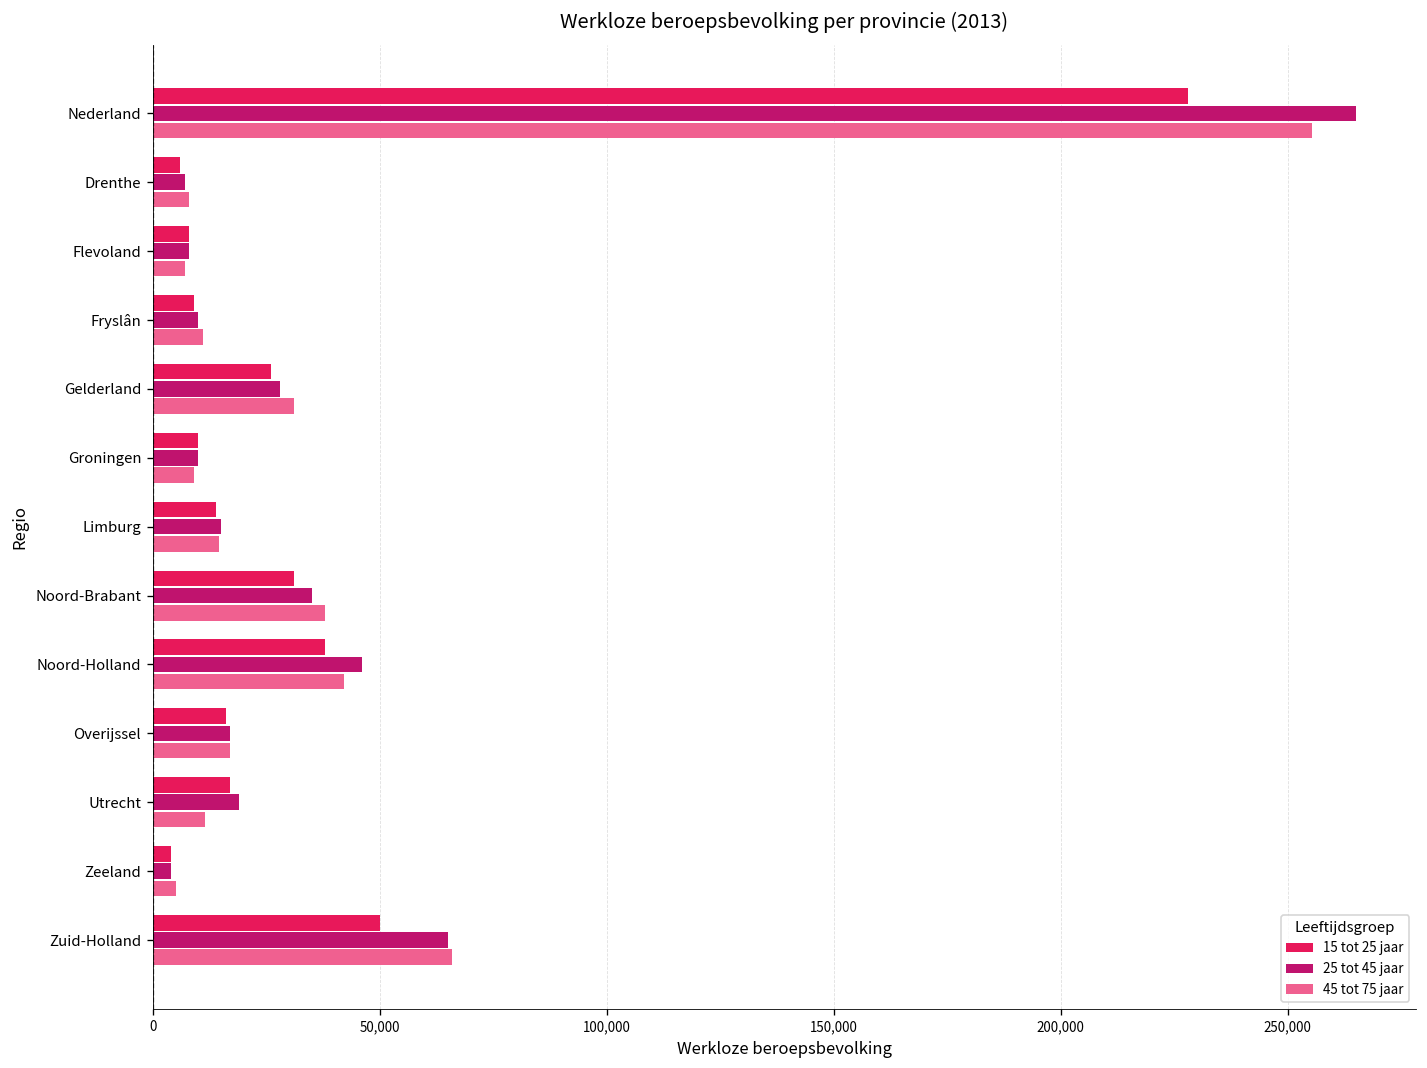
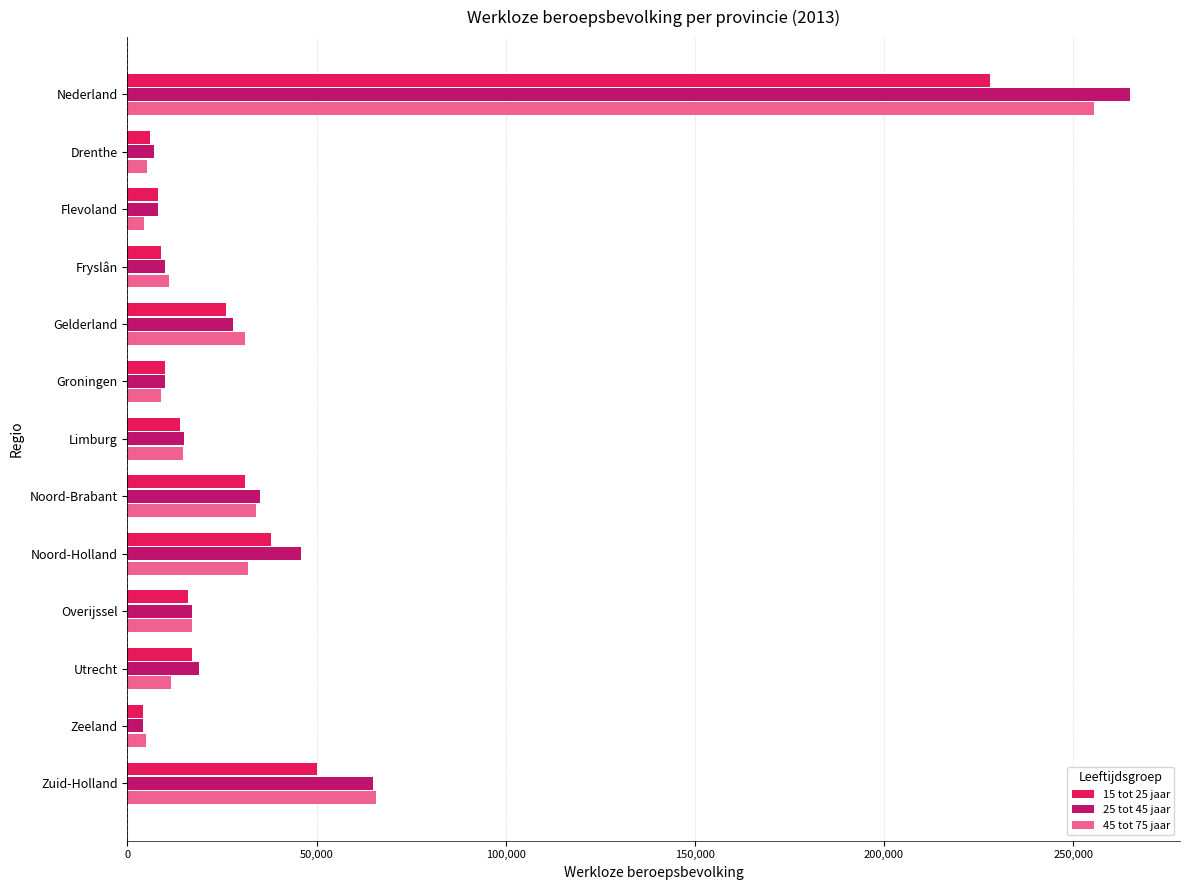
  {
    "45 tot 75 jaar": {
      "Nederland": "255,000",
-     "Drenthe": "8,000",
-     "Flevoland": "7,000",
+     "Drenthe": "5,000",
+     "Flevoland": "4,000",
      "Fryslân": "11,000",
      "Gelderland": "31,000",
      "Groningen": "9,000",
      "Limburg": "15,000",
-     "Noord-Brabant": "38,000",
-     "Noord-Holland": "42,000",
+     "Noord-Brabant": "34,000",
+     "Noord-Holland": "32,000",
      "Overijssel": "17,000",
      "Utrecht": "11,000",
      "Zeeland": "5,000",
      "Zuid-Holland": "66,000"
    }
  }
